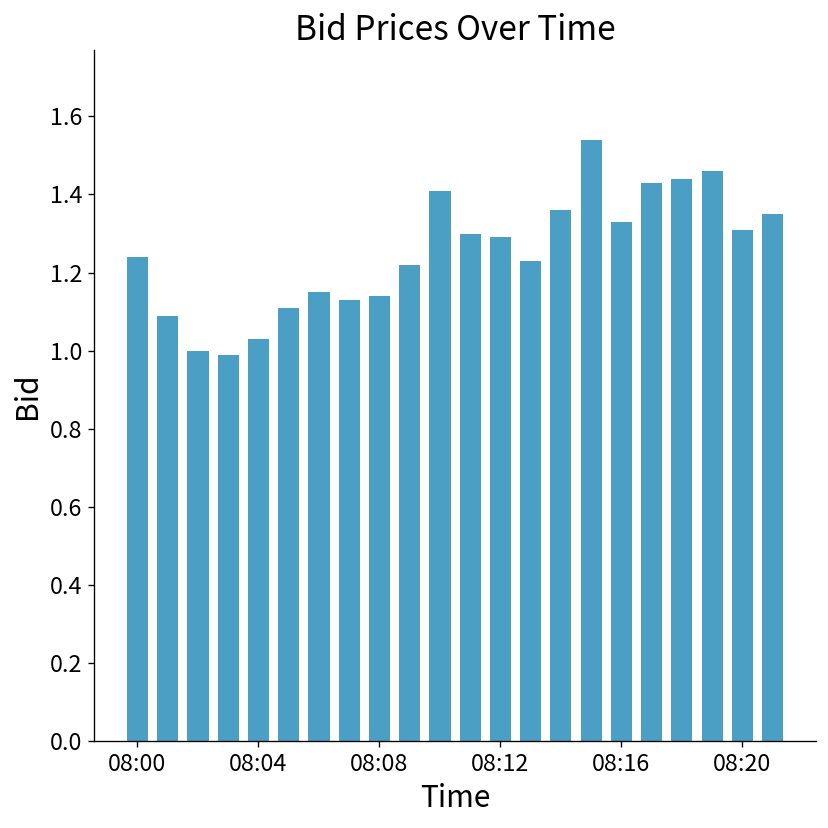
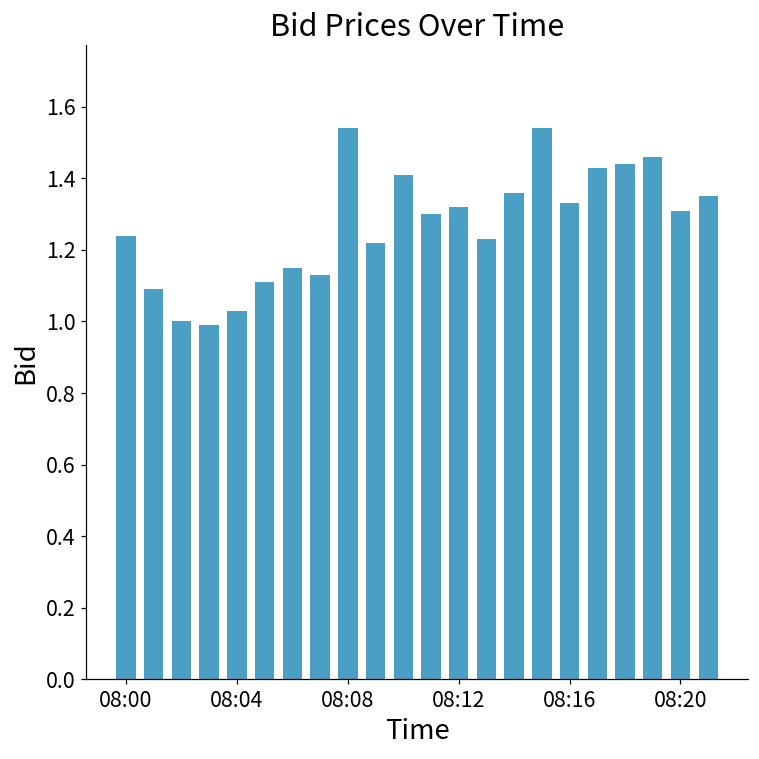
  {
    "08:00": 1.24,
    "08:04": 1.03,
-   "08:08": 1.14,
-   "08:12": 1.29,
+   "08:08": 1.54,
+   "08:12": 1.32,
    "08:16": 1.33,
    "08:20": 1.31
  }
